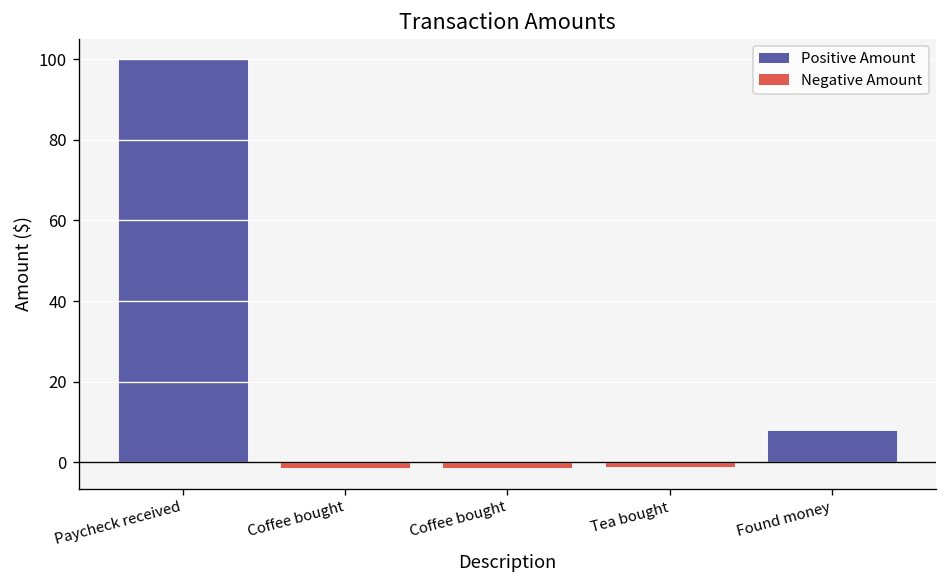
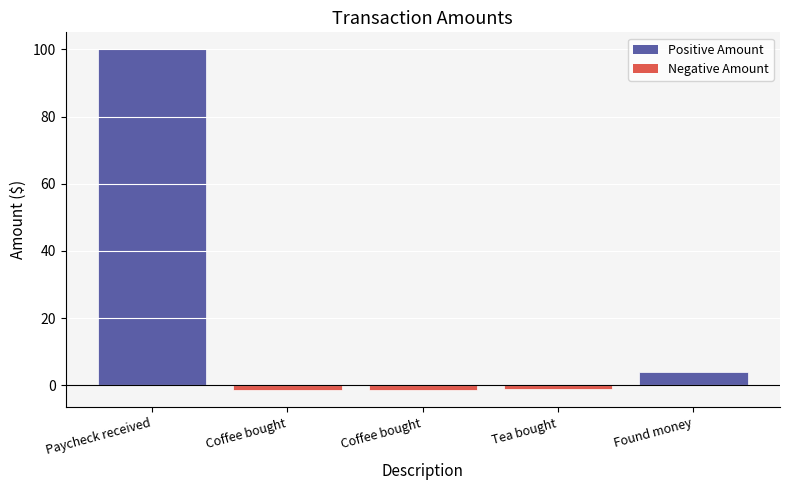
  {
    "Paycheck received": 100,
    "Tea bought": -1,
-   "Found money": 8
+   "Found money": 4
  }
